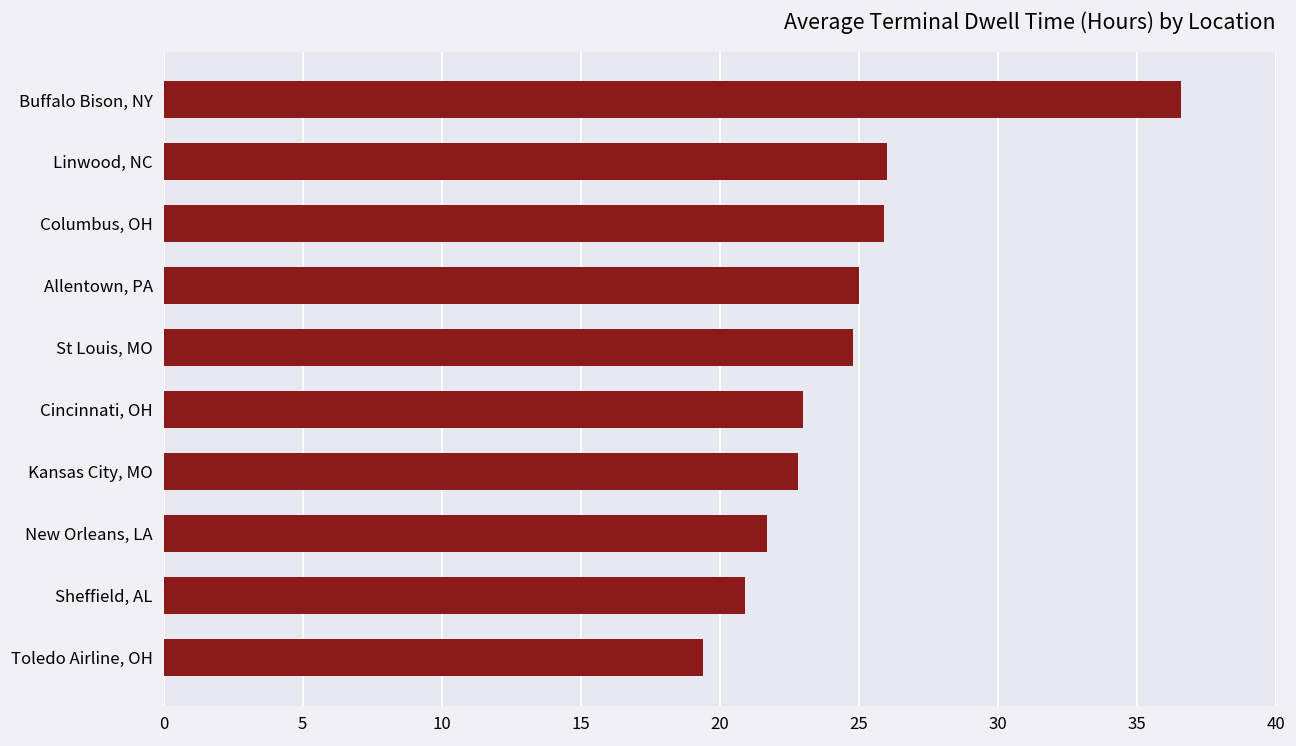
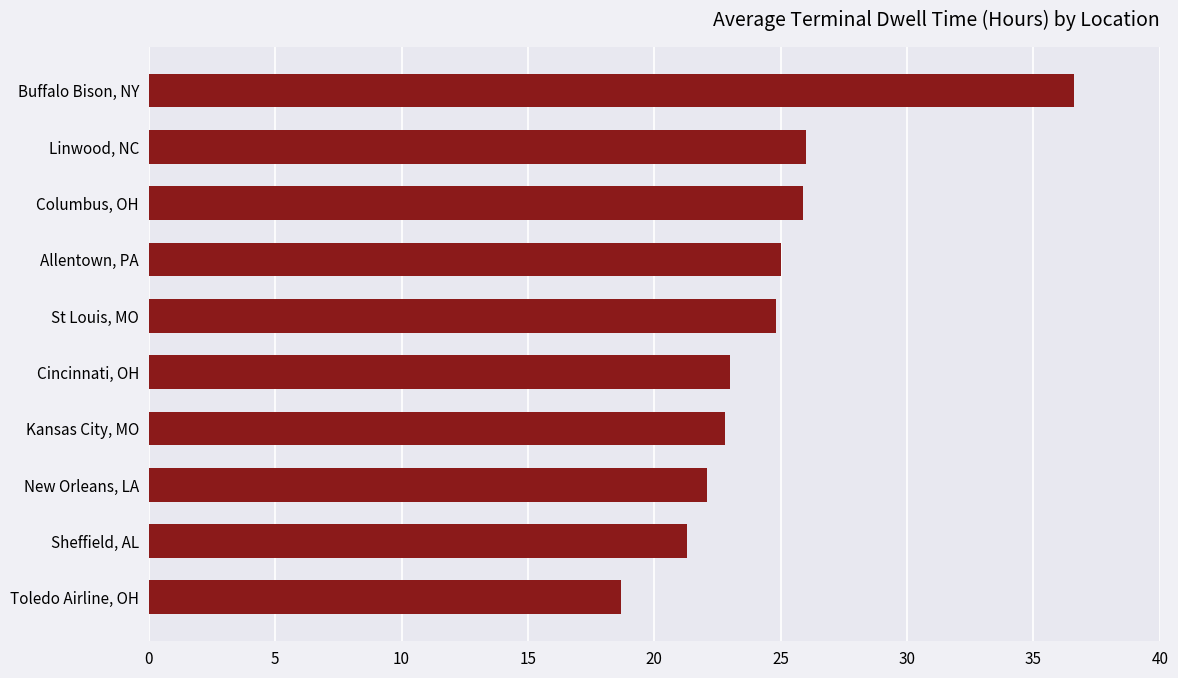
  {
    "Buffalo Bison, NY": 36.6,
    "Linwood, NC": 26.0,
    "Columbus, OH": 25.9,
    "Allentown, PA": 25.0,
    "St Louis, MO": 24.8,
    "Cincinnati, OH": 23.0,
    "Kansas City, MO": 22.8,
-   "New Orleans, LA": 21.7,
-   "Sheffield, AL": 20.9,
-   "Toledo Airline, OH": 19.4
+   "New Orleans, LA": 22.1,
+   "Sheffield, AL": 21.3,
+   "Toledo Airline, OH": 18.7
  }
